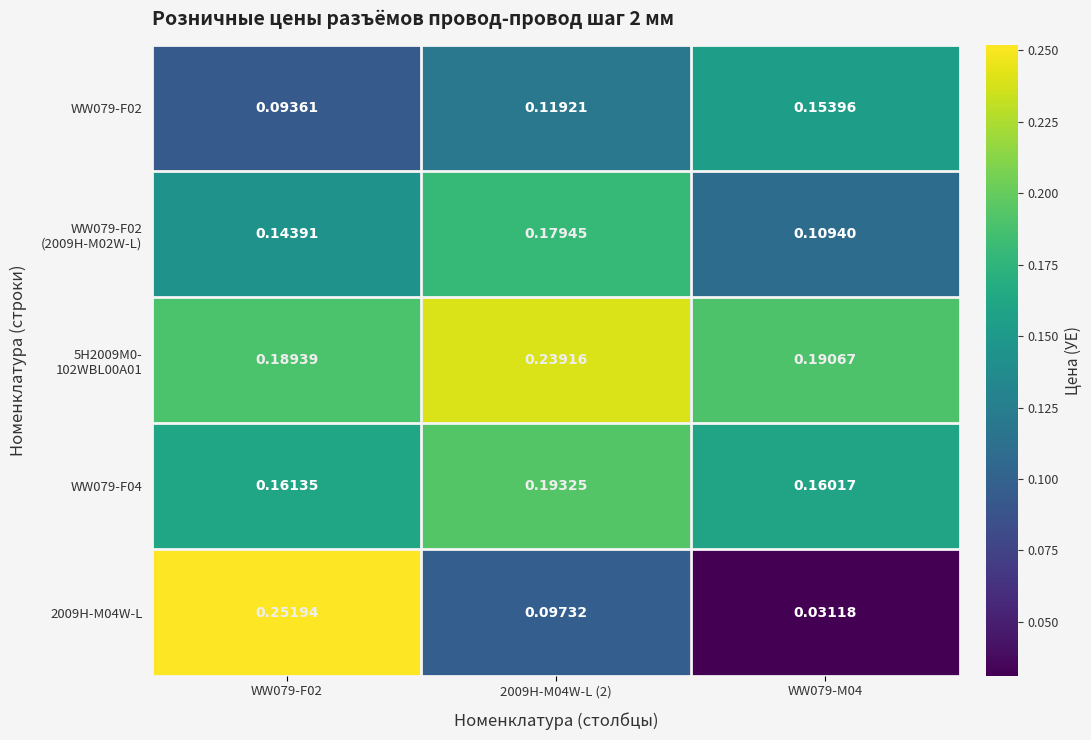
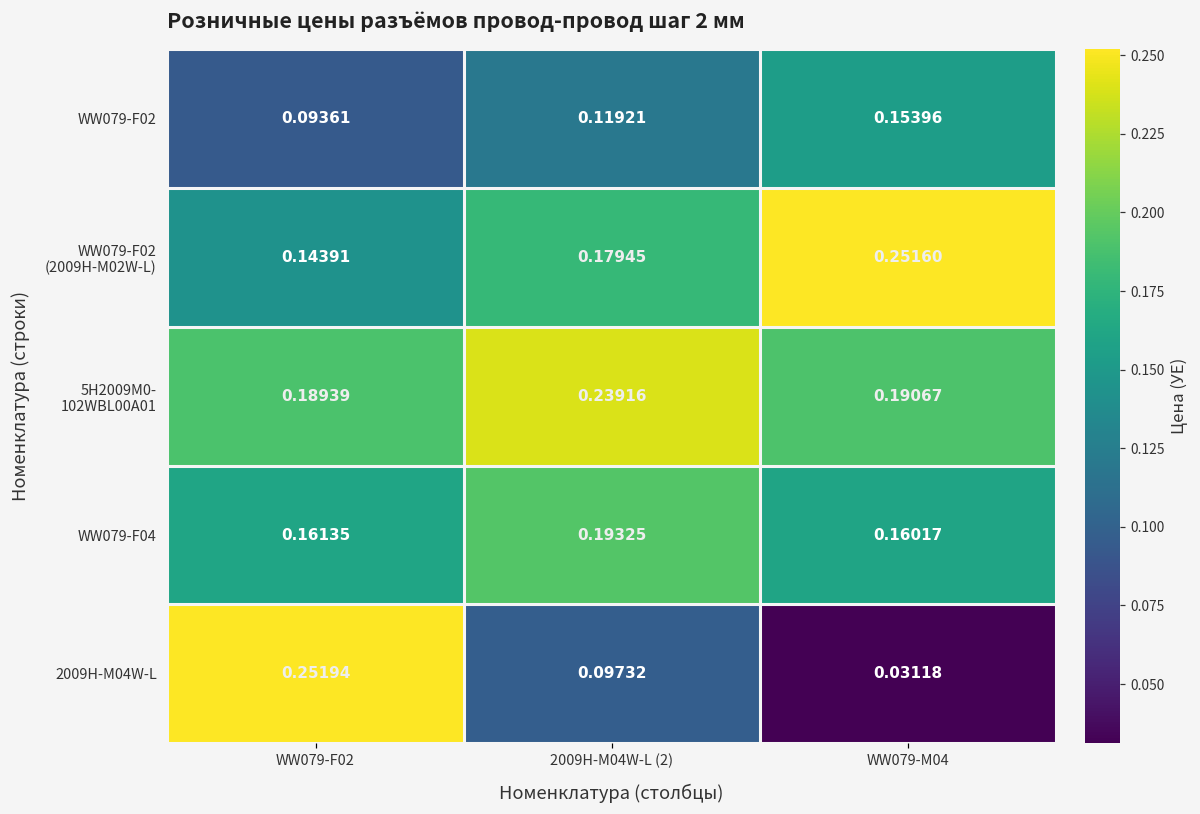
  {
    "WW079-F02": {
      "WW079-F02": 0.09361,
      "2009H-M04W-L (2)": 0.11921,
      "WW079-M04": 0.15396
    },
    "WW079-F02 (2009H-M02W-L)": {
      "WW079-F02": 0.14391,
      "2009H-M04W-L (2)": 0.17945,
-     "WW079-M04": 0.10940
+     "WW079-M04": 0.25160
    },
    "5H2009M0- 102WBL00A01": {
      "WW079-F02": 0.18939,
      "2009H-M04W-L (2)": 0.23916,
      "WW079-M04": 0.19067
    },
    "WW079-F04": {
      "WW079-F02": 0.16135,
      "2009H-M04W-L (2)": 0.19325,
      "WW079-M04": 0.16017
    },
    "2009H-M04W-L": {
      "WW079-F02": 0.25194,
      "2009H-M04W-L (2)": 0.09732,
      "WW079-M04": 0.03118
    }
  }
